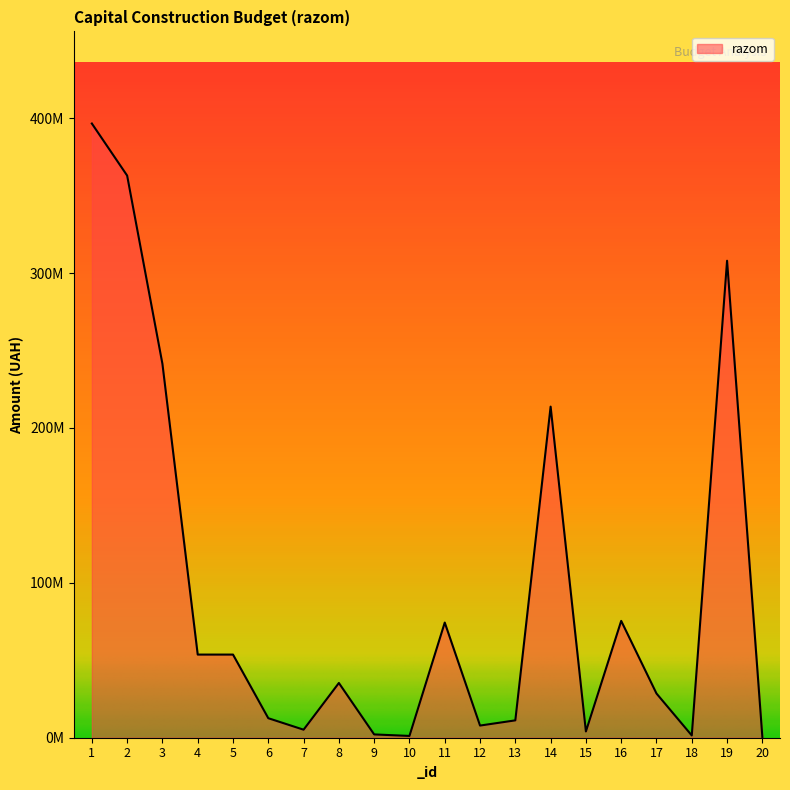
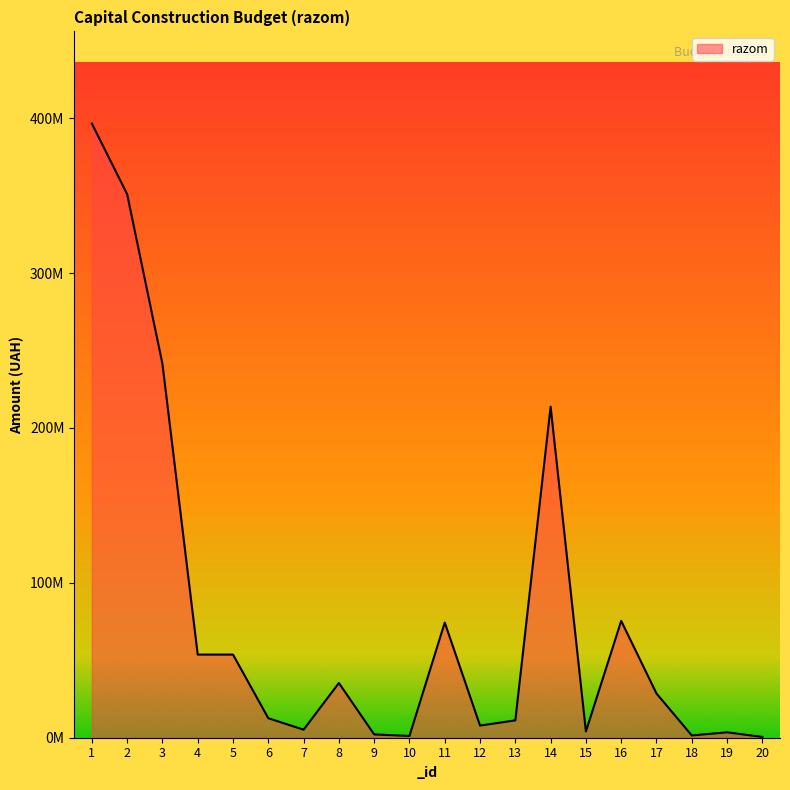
  {
    "1": 397000000,
-   "2": 363000000,
+   "2": 351000000,
    "3": 241000000,
    "4": 54000000,
    "5": 54000000,
    "6": 13000000,
    "7": 5000000,
    "8": 35000000,
    "9": 2000000,
    "10": 1000000,
    "11": 74000000,
    "12": 8000000,
    "13": 11000000,
    "14": 214000000,
    "15": 4000000,
    "16": 75000000,
    "17": 29000000,
    "18": 1000000,
-   "19": 308000000,
+   "19": 4000000,
    "20": 1000000
  }
